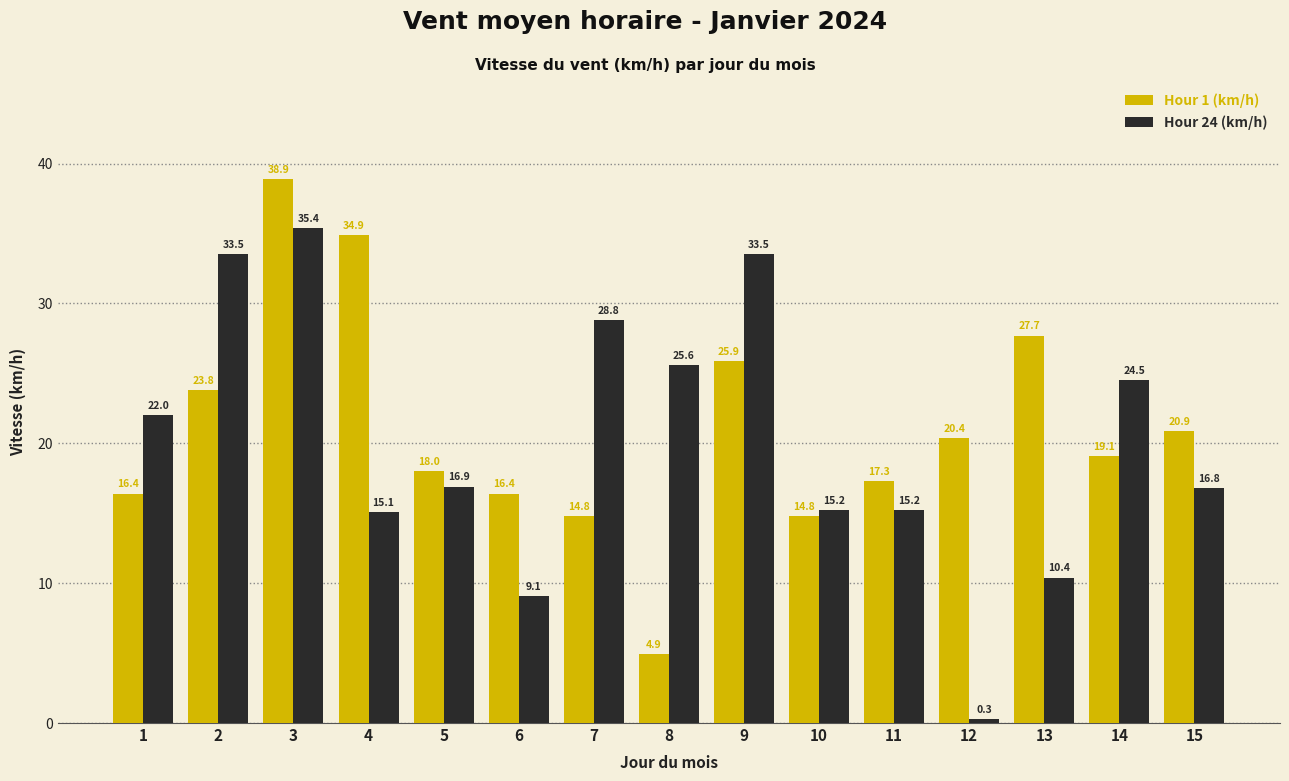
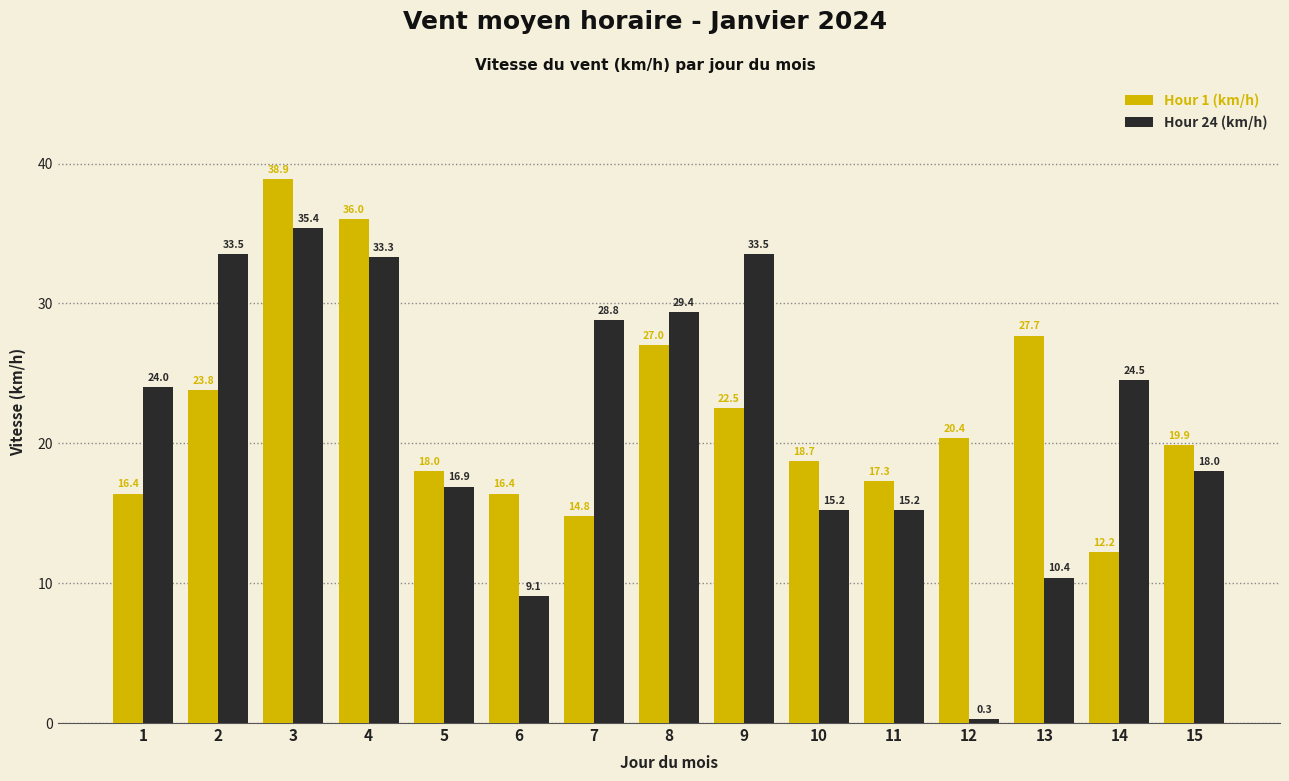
  {
    "Hour 1 (km/h)": {
      "1": 16.4,
      "2": 23.8,
      "3": 38.9,
-     "4": 34.9,
+     "4": 36.0,
      "5": 18.0,
      "6": 16.4,
      "7": 14.8,
-     "8": 4.9,
-     "9": 25.9,
-     "10": 14.8,
+     "8": 27.0,
+     "9": 22.5,
+     "10": 18.7,
      "11": 17.3,
      "12": 20.4,
      "13": 27.7,
-     "14": 19.1,
-     "15": 20.9
+     "14": 12.2,
+     "15": 19.9
    },
    "Hour 24 (km/h)": {
-     "1": 22.0,
+     "1": 24.0,
      "2": 33.5,
      "3": 35.4,
-     "4": 15.1,
+     "4": 33.3,
      "5": 16.9,
      "6": 9.1,
      "7": 28.8,
-     "8": 25.6,
+     "8": 29.4,
      "9": 33.5,
      "10": 15.2,
      "11": 15.2,
      "12": 0.3,
      "13": 10.4,
      "14": 24.5,
-     "15": 16.8
+     "15": 18.0
    }
  }
